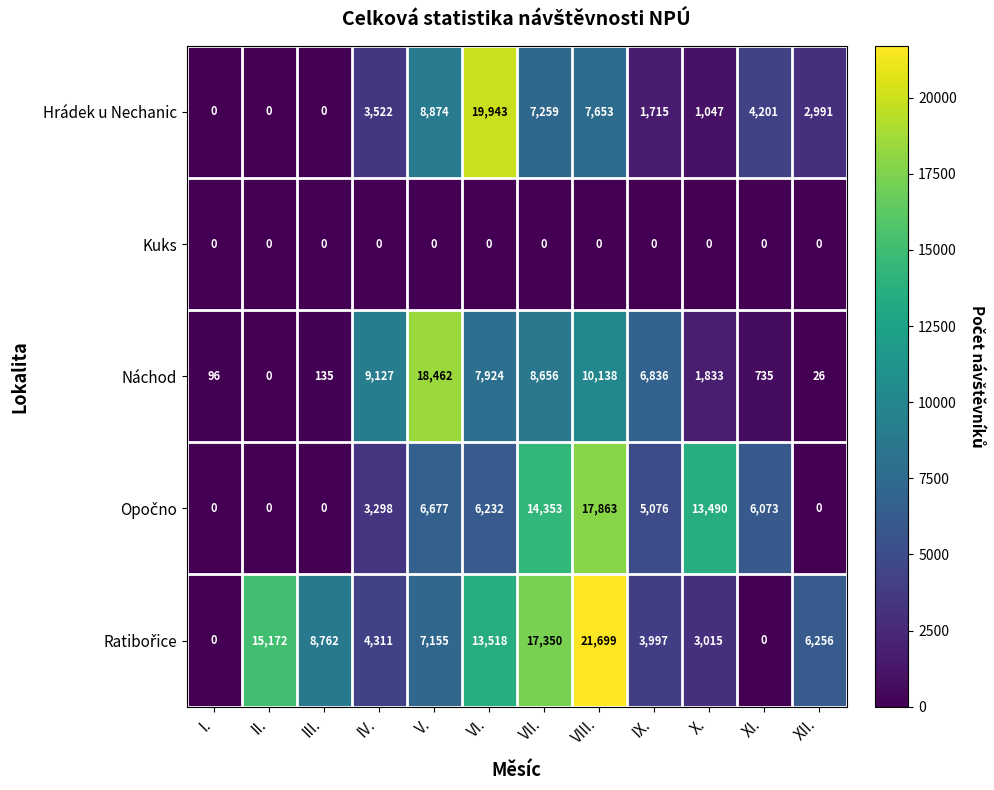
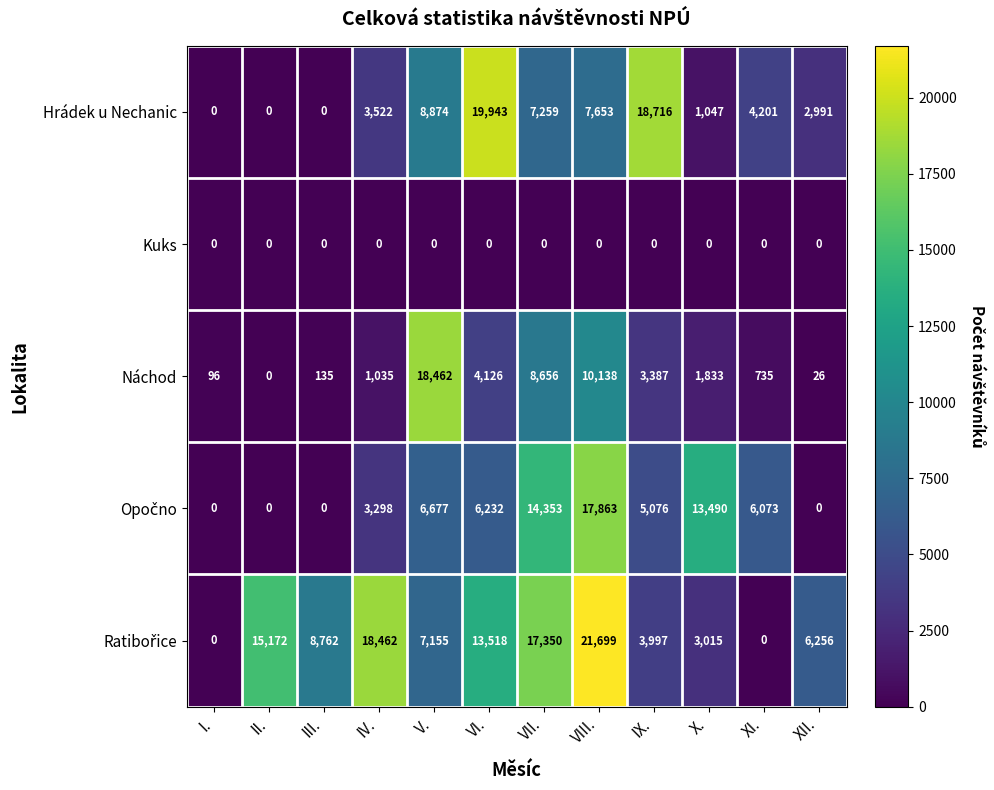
  {
    "Hrádek u Nechanic": {
      "I.": "0",
      "II.": "0",
      "III.": "0",
      "IV.": "3,522",
      "V.": "8,874",
      "VI.": "19,943",
      "VII.": "7,259",
      "VIII.": "7,653",
-     "IX.": "1,715",
+     "IX.": "18,716",
      "X.": "1,047",
      "XI.": "4,201",
      "XII.": "2,991"
    },
    "Kuks": {
      "I.": "0",
      "II.": "0",
      "III.": "0",
      "IV.": "0",
      "V.": "0",
      "VI.": "0",
      "VII.": "0",
      "VIII.": "0",
      "IX.": "0",
      "X.": "0",
      "XI.": "0",
      "XII.": "0"
    },
    "Náchod": {
      "I.": "96",
      "II.": "0",
      "III.": "135",
-     "IV.": "9,127",
+     "IV.": "1,035",
      "V.": "18,462",
-     "VI.": "7,924",
+     "VI.": "4,126",
      "VII.": "8,656",
      "VIII.": "10,138",
-     "IX.": "6,836",
+     "IX.": "3,387",
      "X.": "1,833",
      "XI.": "735",
      "XII.": "26"
    },
    "Opočno": {
      "I.": "0",
      "II.": "0",
      "III.": "0",
      "IV.": "3,298",
      "V.": "6,677",
      "VI.": "6,232",
      "VII.": "14,353",
      "VIII.": "17,863",
      "IX.": "5,076",
      "X.": "13,490",
      "XI.": "6,073",
      "XII.": "0"
    },
    "Ratibořice": {
      "I.": "0",
      "II.": "15,172",
      "III.": "8,762",
-     "IV.": "4,311",
+     "IV.": "18,462",
      "V.": "7,155",
      "VI.": "13,518",
      "VII.": "17,350",
      "VIII.": "21,699",
      "IX.": "3,997",
      "X.": "3,015",
      "XI.": "0",
      "XII.": "6,256"
    }
  }
